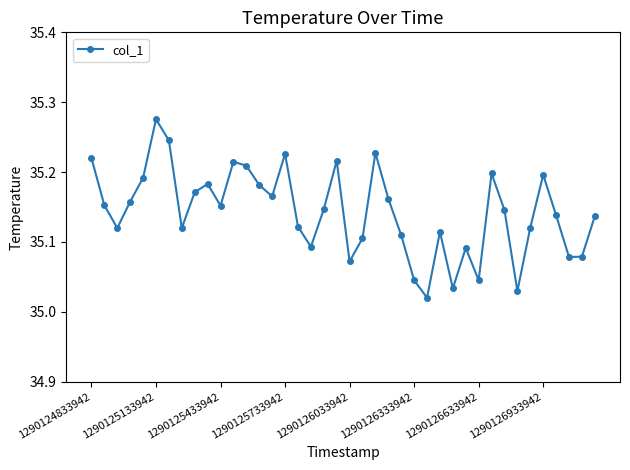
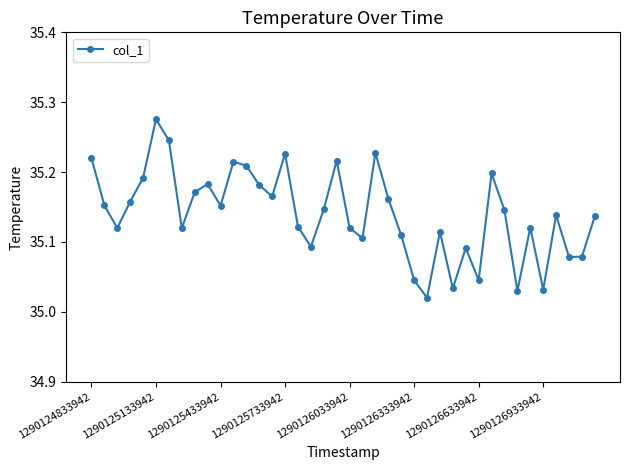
  {
    "1290124833942": 35.22,
    "1290125133942": 35.28,
    "1290125433942": 35.15,
    "1290125733942": 35.23,
-   "1290126033942": 35.07,
+   "1290126033942": 35.12,
    "1290126333942": 35.05,
    "1290126633942": 35.05,
-   "1290126933942": 35.20
+   "1290126933942": 35.03
  }
